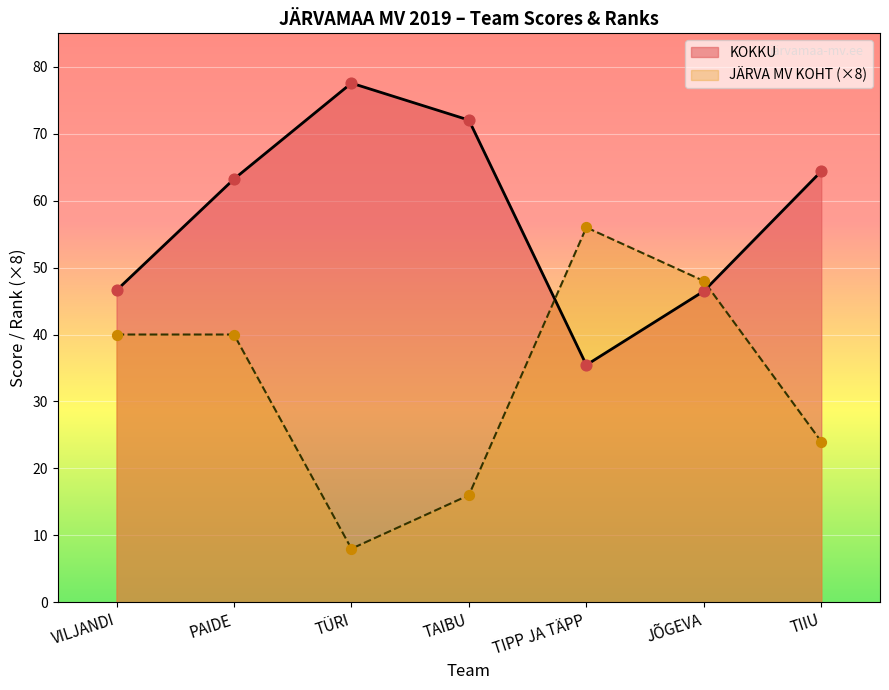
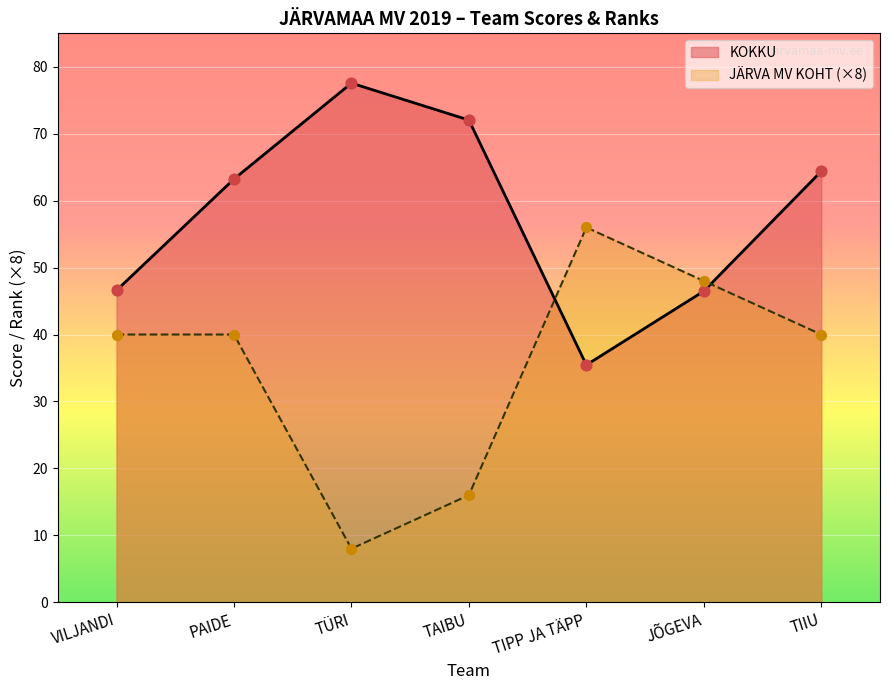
  {
    "KOKKU": {
      "VILJANDI": 47,
      "PAIDE": 63,
      "TÜRI": 78,
      "TAIBU": 72,
      "TIPP JA TÄPP": 35,
      "JÕGEVA": 46,
      "TIIU": 64
    },
    "JÄRVA MV KOHT (×8)": {
      "VILJANDI": 40,
      "PAIDE": 40,
      "TÜRI": 8,
      "TAIBU": 16,
      "TIPP JA TÄPP": 56,
      "JÕGEVA": 48,
-     "TIIU": 24
+     "TIIU": 40
    }
  }
